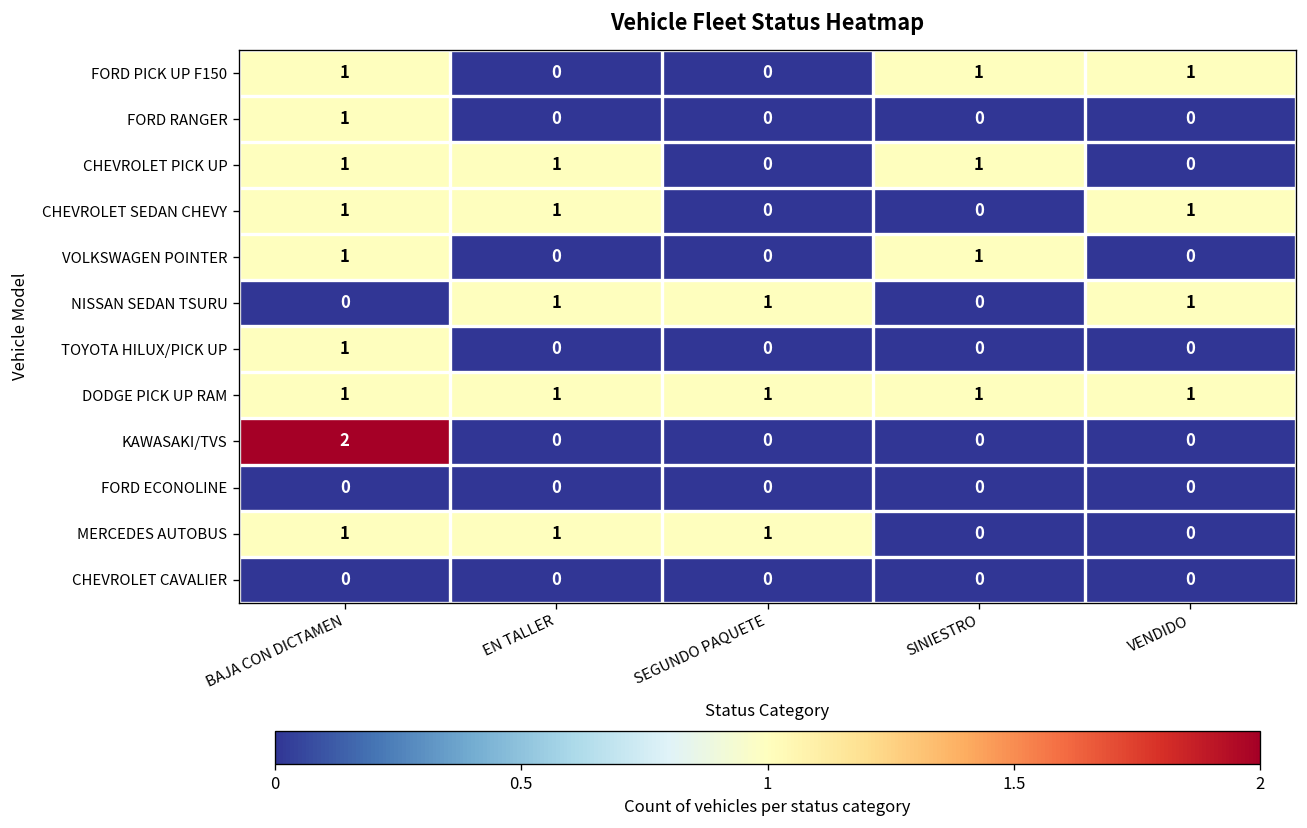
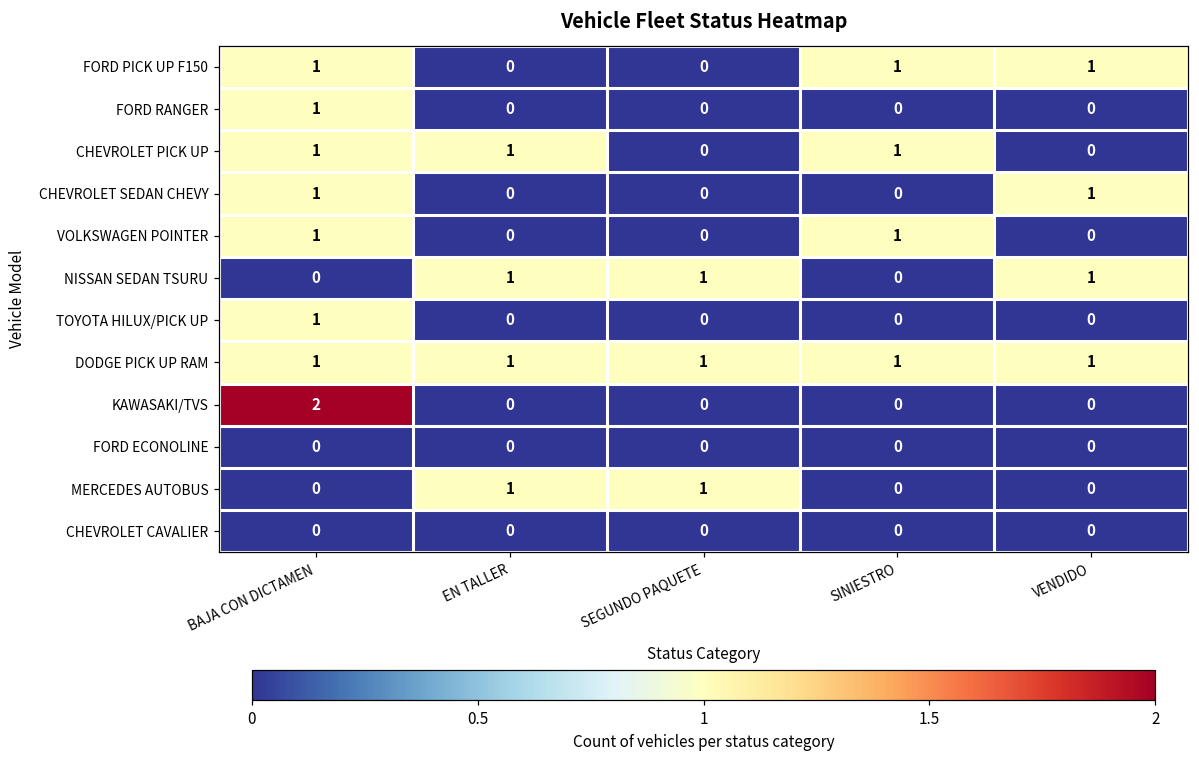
  {
    "FORD PICK UP F150": {
      "BAJA CON DICTAMEN": 1,
      "EN TALLER": 0,
      "SEGUNDO PAQUETE": 0,
      "SINIESTRO": 1,
      "VENDIDO": 1
    },
    "FORD RANGER": {
      "BAJA CON DICTAMEN": 1,
      "EN TALLER": 0,
      "SEGUNDO PAQUETE": 0,
      "SINIESTRO": 0,
      "VENDIDO": 0
    },
    "CHEVROLET PICK UP": {
      "BAJA CON DICTAMEN": 1,
      "EN TALLER": 1,
      "SEGUNDO PAQUETE": 0,
      "SINIESTRO": 1,
      "VENDIDO": 0
    },
    "CHEVROLET SEDAN CHEVY": {
      "BAJA CON DICTAMEN": 1,
-     "EN TALLER": 1,
+     "EN TALLER": 0,
      "SEGUNDO PAQUETE": 0,
      "SINIESTRO": 0,
      "VENDIDO": 1
    },
    "VOLKSWAGEN POINTER": {
      "BAJA CON DICTAMEN": 1,
      "EN TALLER": 0,
      "SEGUNDO PAQUETE": 0,
      "SINIESTRO": 1,
      "VENDIDO": 0
    },
    "NISSAN SEDAN TSURU": {
      "BAJA CON DICTAMEN": 0,
      "EN TALLER": 1,
      "SEGUNDO PAQUETE": 1,
      "SINIESTRO": 0,
      "VENDIDO": 1
    },
    "TOYOTA HILUX/PICK UP": {
      "BAJA CON DICTAMEN": 1,
      "EN TALLER": 0,
      "SEGUNDO PAQUETE": 0,
      "SINIESTRO": 0,
      "VENDIDO": 0
    },
    "DODGE PICK UP RAM": {
      "BAJA CON DICTAMEN": 1,
      "EN TALLER": 1,
      "SEGUNDO PAQUETE": 1,
      "SINIESTRO": 1,
      "VENDIDO": 1
    },
    "KAWASAKI/TVS": {
      "BAJA CON DICTAMEN": 2,
      "EN TALLER": 0,
      "SEGUNDO PAQUETE": 0,
      "SINIESTRO": 0,
      "VENDIDO": 0
    },
    "FORD ECONOLINE": {
      "BAJA CON DICTAMEN": 0,
      "EN TALLER": 0,
      "SEGUNDO PAQUETE": 0,
      "SINIESTRO": 0,
      "VENDIDO": 0
    },
    "MERCEDES AUTOBUS": {
-     "BAJA CON DICTAMEN": 1,
+     "BAJA CON DICTAMEN": 0,
      "EN TALLER": 1,
      "SEGUNDO PAQUETE": 1,
      "SINIESTRO": 0,
      "VENDIDO": 0
    },
    "CHEVROLET CAVALIER": {
      "BAJA CON DICTAMEN": 0,
      "EN TALLER": 0,
      "SEGUNDO PAQUETE": 0,
      "SINIESTRO": 0,
      "VENDIDO": 0
    }
  }
